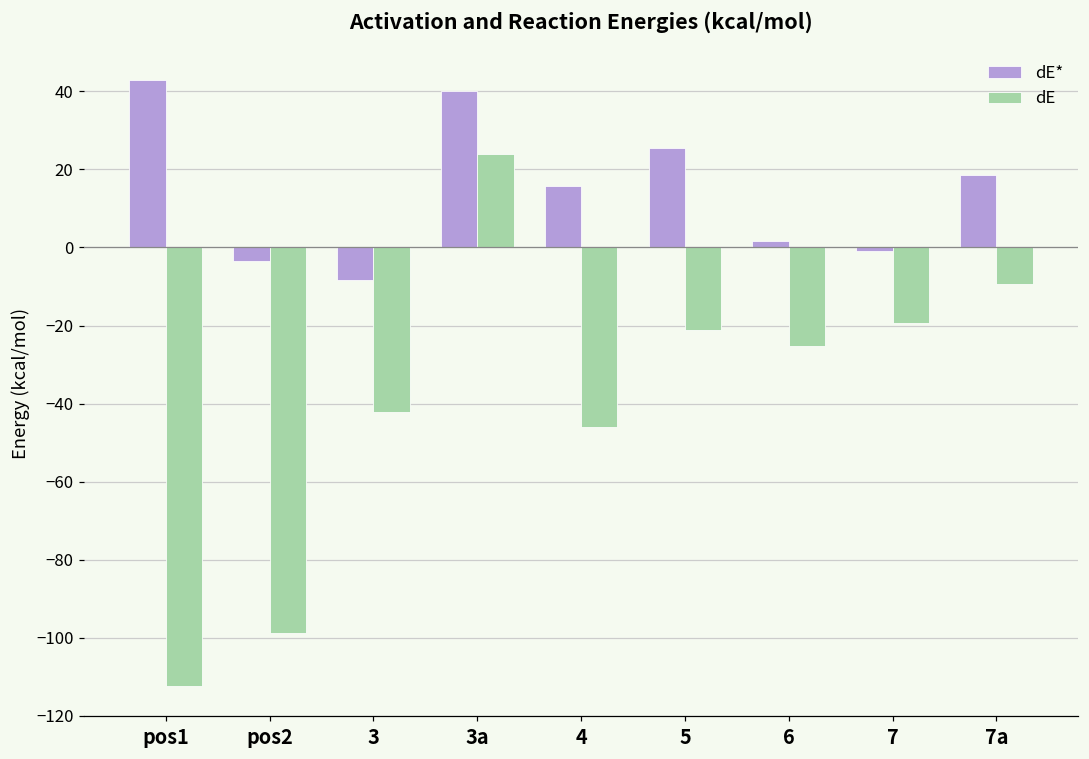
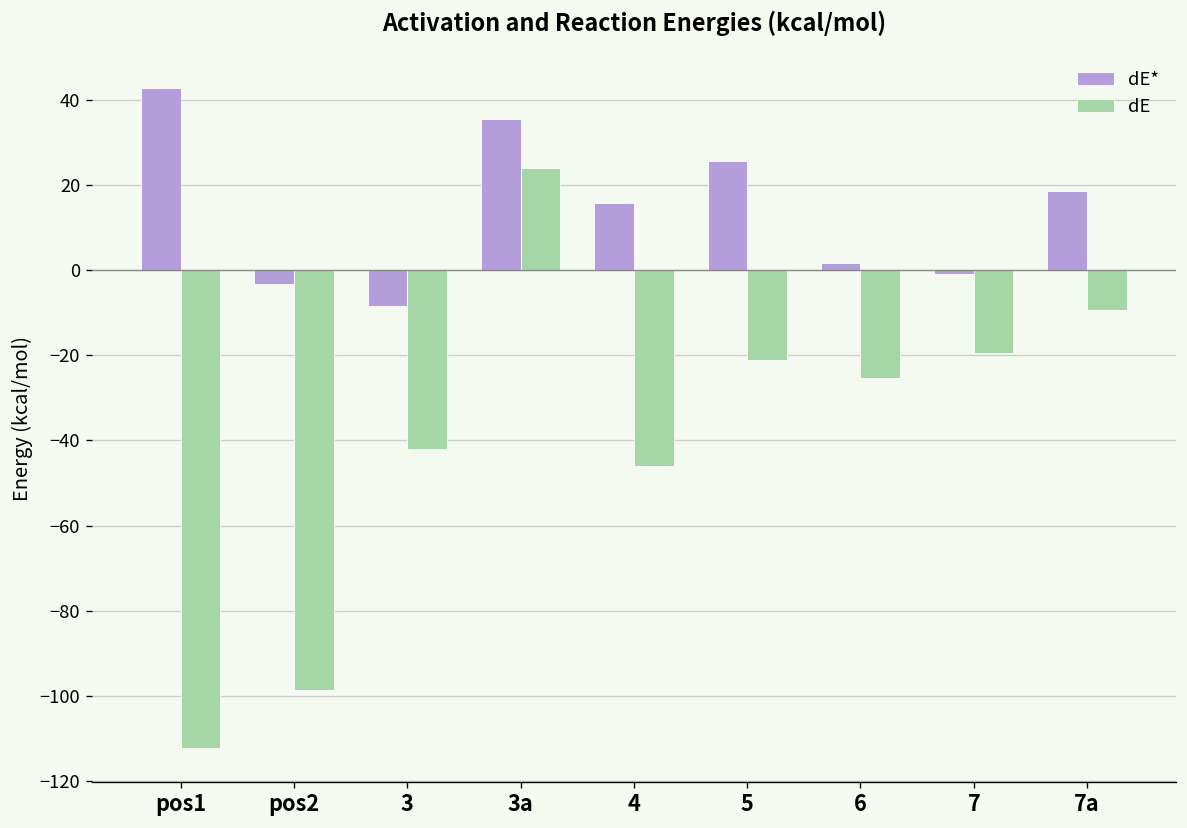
  {
    "dE*": {
      "pos1": 43,
      "pos2": -3,
      "3": -8,
-     "3a": 40,
+     "3a": 35,
      "4": 16,
      "5": 26,
      "6": 2,
      "7": -1,
      "7a": 19
    },
    "dE": {
      "pos1": -112,
      "pos2": -99,
      "3": -42,
      "3a": 24,
      "4": -46,
      "5": -21,
      "6": -25,
      "7": -19,
      "7a": -9
    }
  }
